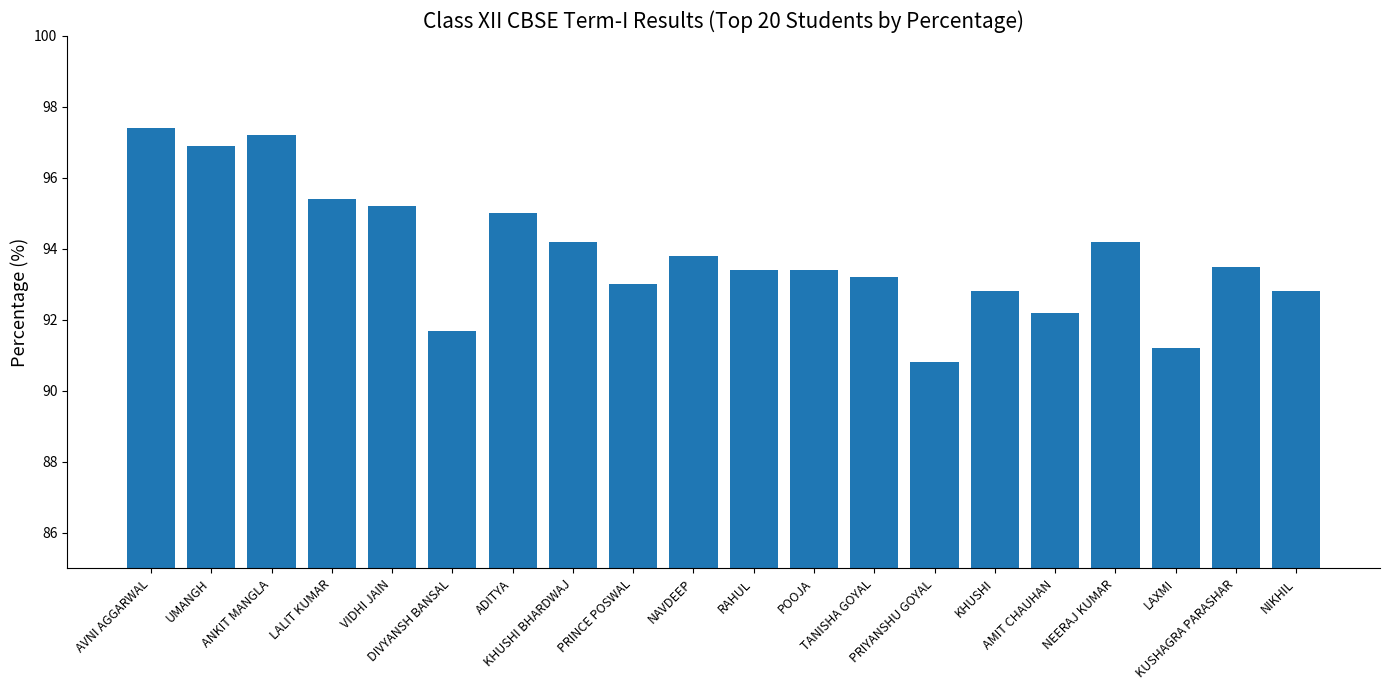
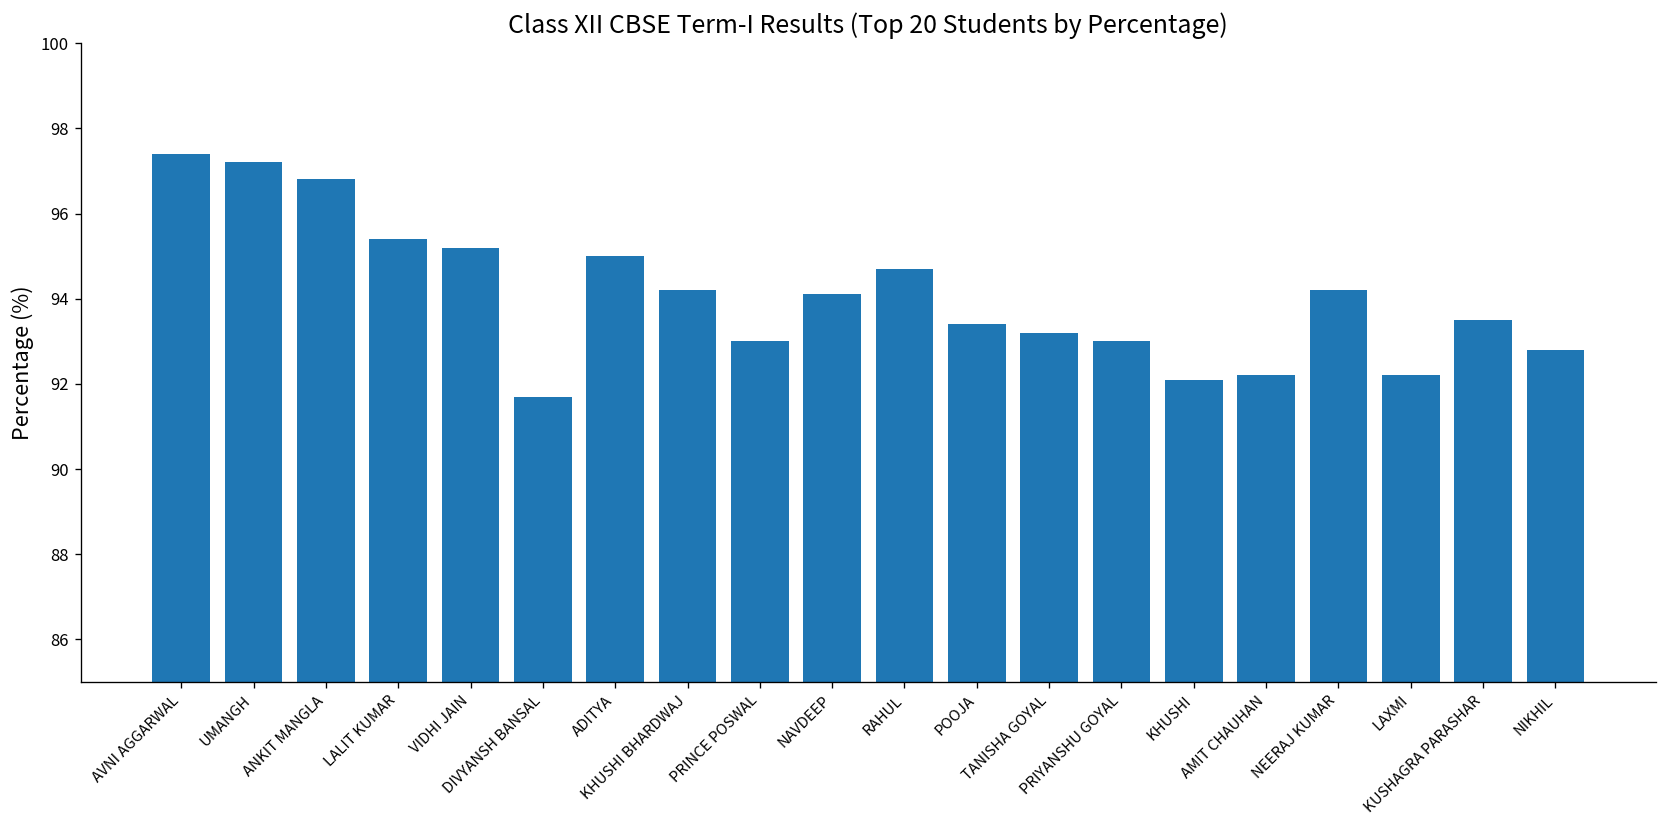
  {
    "AVNI AGGARWAL": 97.4,
-   "UMANGH": 96.9,
-   "ANKIT MANGLA": 97.2,
+   "UMANGH": 97.2,
+   "ANKIT MANGLA": 96.8,
    "LALIT KUMAR": 95.4,
    "VIDHI JAIN": 95.2,
    "DIVYANSH BANSAL": 91.7,
    "ADITYA": 95.0,
    "KHUSHI BHARDWAJ": 94.2,
    "PRINCE POSWAL": 93.0,
-   "NAVDEEP": 93.8,
-   "RAHUL": 93.4,
+   "NAVDEEP": 94.1,
+   "RAHUL": 94.7,
    "POOJA": 93.4,
    "TANISHA GOYAL": 93.2,
-   "PRIYANSHU GOYAL": 90.8,
-   "KHUSHI": 92.8,
+   "PRIYANSHU GOYAL": 93.0,
+   "KHUSHI": 92.1,
    "AMIT CHAUHAN": 92.2,
    "NEERAJ KUMAR": 94.2,
-   "LAXMI": 91.2,
+   "LAXMI": 92.2,
    "KUSHAGRA PARASHAR": 93.5,
    "NIKHIL": 92.8
  }
